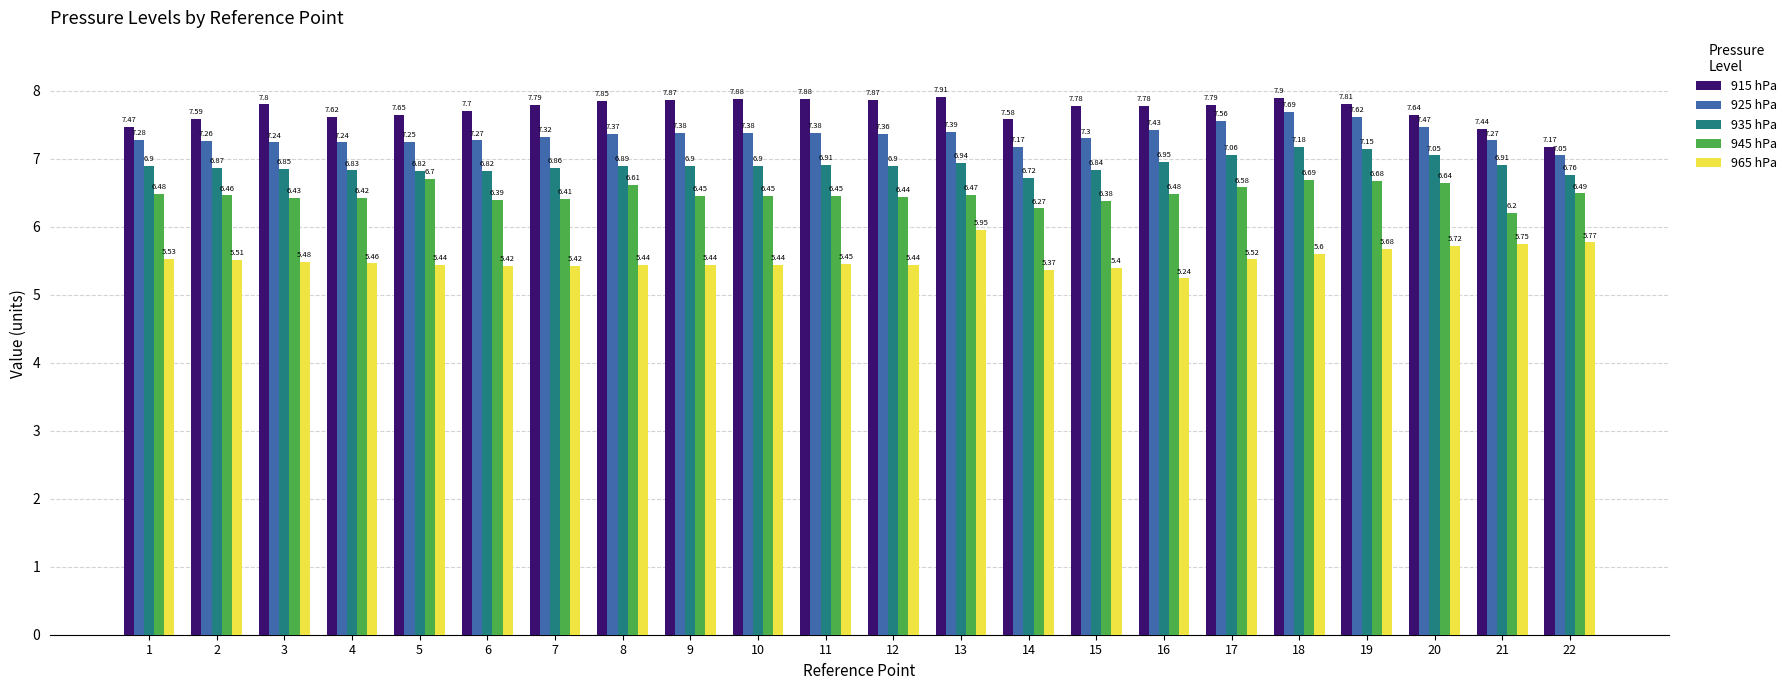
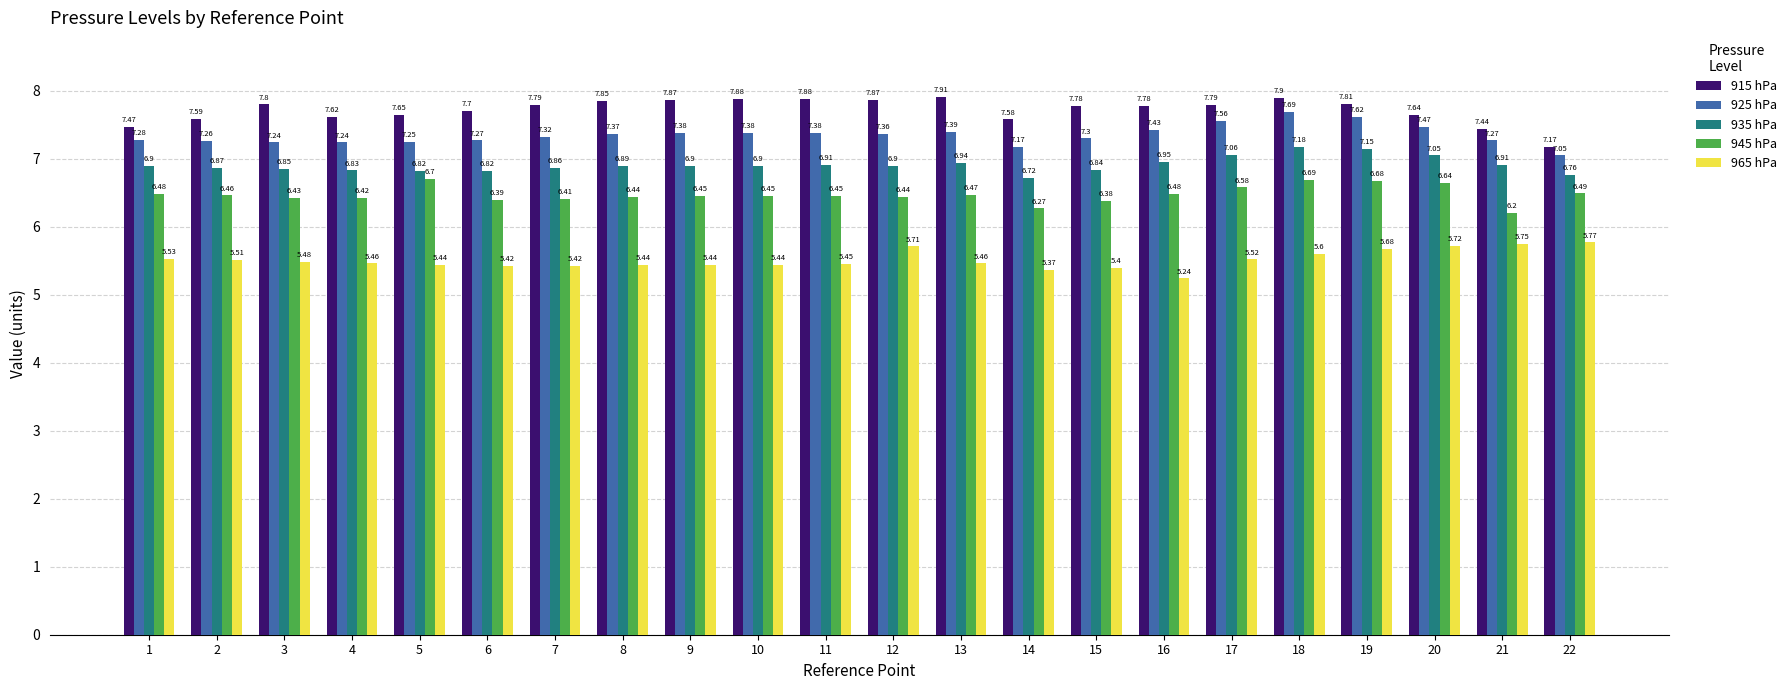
  {
    "915 hPa": {
      "1": 7.47,
      "2": 7.59,
      "3": 7.8,
      "4": 7.62,
      "5": 7.65,
      "6": 7.7,
      "7": 7.79,
      "8": 7.85,
      "9": 7.87,
      "10": 7.88,
      "11": 7.88,
      "12": 7.87,
      "13": 7.91,
      "14": 7.58,
      "15": 7.78,
      "16": 7.78,
      "17": 7.79,
      "18": 7.9,
      "19": 7.81,
      "20": 7.64,
      "21": 7.44,
      "22": 7.17
    },
    "945 hPa": {
      "1": 6.48,
      "2": 6.46,
      "3": 6.43,
      "4": 6.42,
      "5": 6.7,
      "6": 6.39,
      "7": 6.41,
-     "8": 6.61,
+     "8": 6.44,
      "9": 6.45,
      "10": 6.45,
      "11": 6.45,
      "12": 6.44,
      "13": 6.47,
      "14": 6.27,
      "15": 6.38,
      "16": 6.48,
      "17": 6.58,
      "18": 6.69,
      "19": 6.68,
      "20": 6.64,
      "21": 6.2,
      "22": 6.49
    },
    "965 hPa": {
      "1": 5.53,
      "2": 5.51,
      "3": 5.48,
      "4": 5.46,
      "5": 5.44,
      "6": 5.42,
      "7": 5.42,
      "8": 5.44,
      "9": 5.44,
      "10": 5.44,
      "11": 5.45,
-     "12": 5.44,
-     "13": 5.95,
+     "12": 5.71,
+     "13": 5.46,
      "14": 5.37,
      "15": 5.4,
      "16": 5.24,
      "17": 5.52,
      "18": 5.6,
      "19": 5.68,
      "20": 5.72,
      "21": 5.75,
      "22": 5.77
    }
  }
